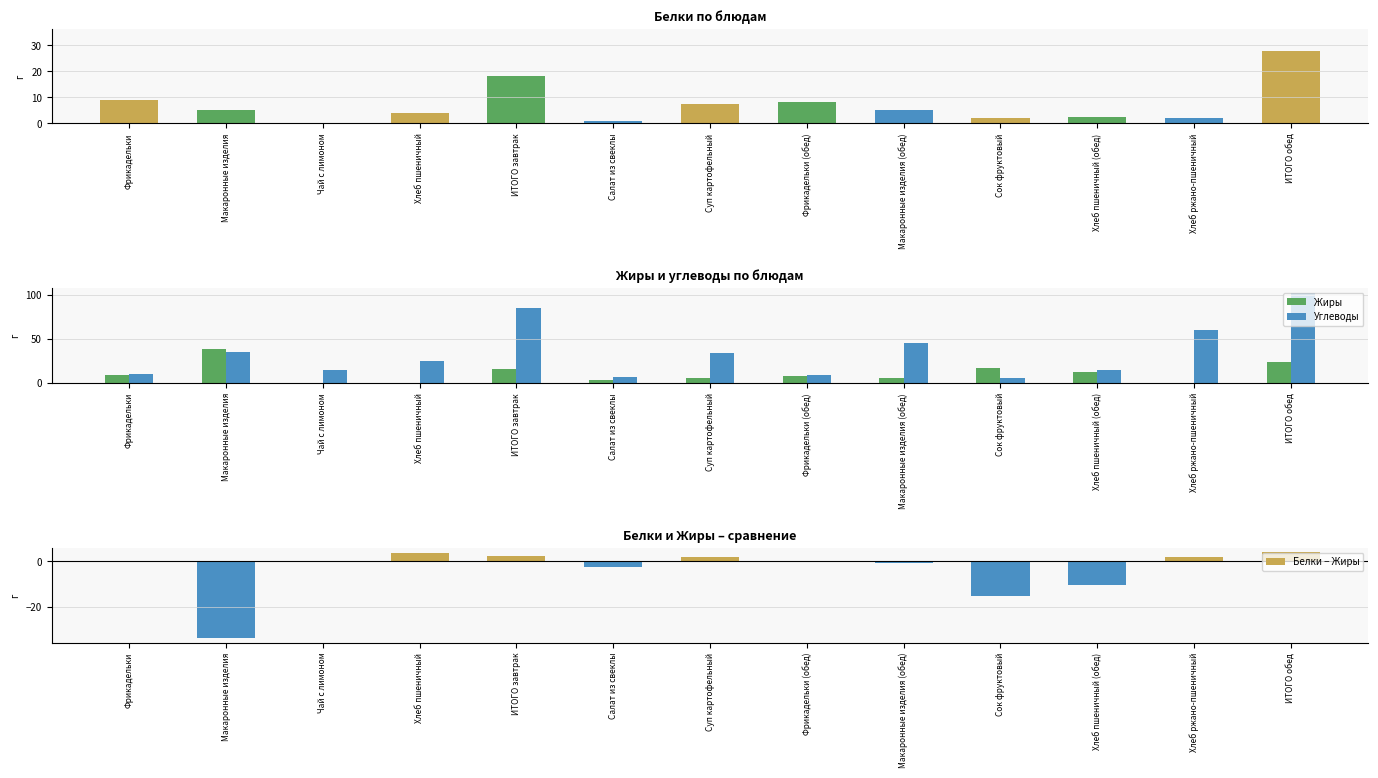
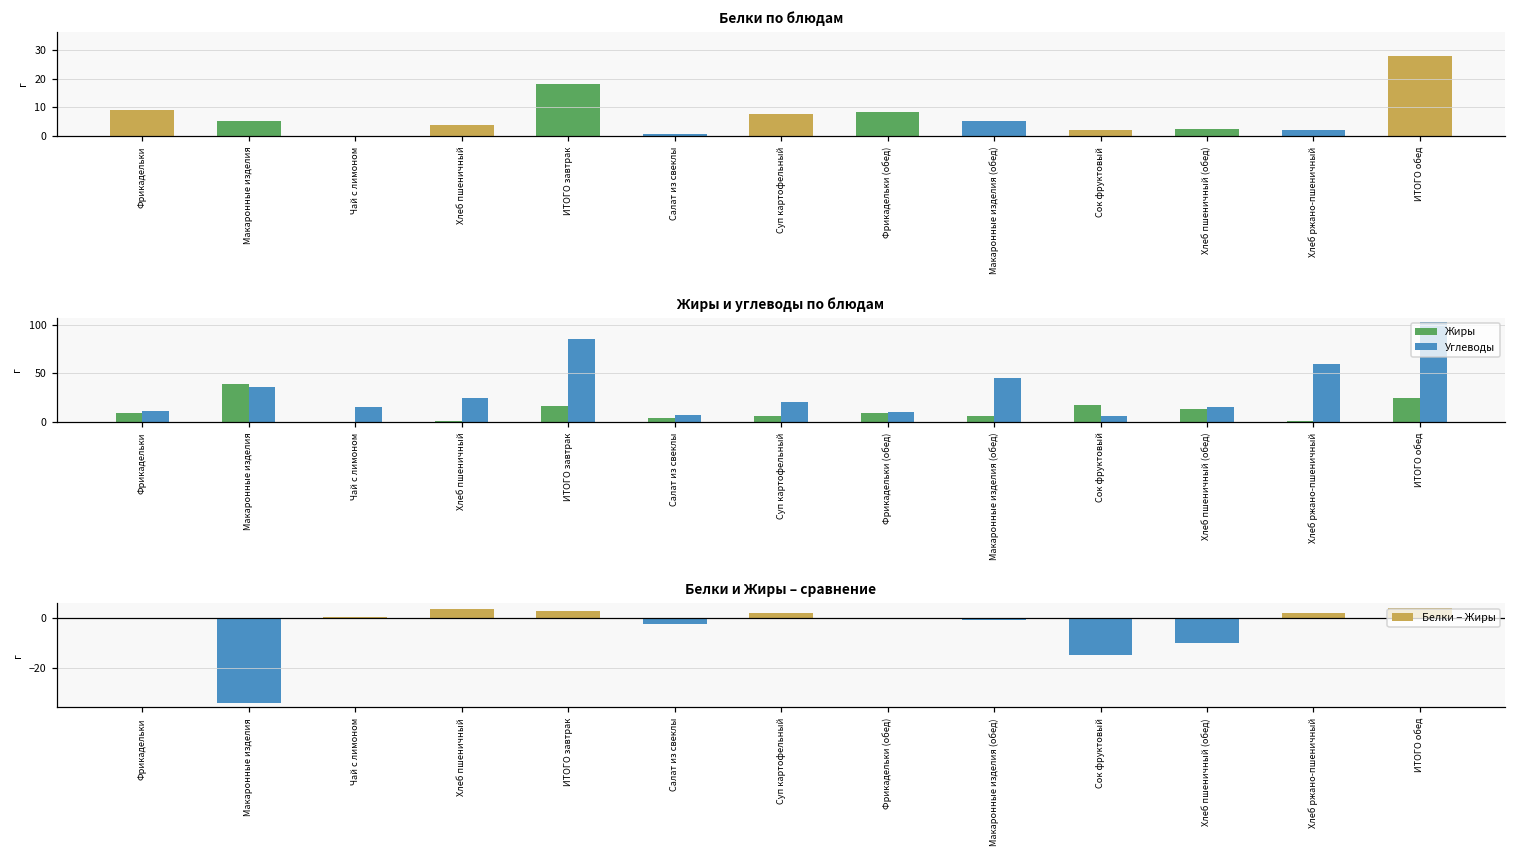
  {
    "Белки по блюдам": {
      "Фрикадельки": 9,
      "Макаронные изделия": 5,
      "Хлеб пшеничный": 4,
      "ИТОГО завтрак": 18,
      "Суп картофельный": 8,
      "Фрикадельки (обед)": 8,
      "Макаронные изделия (обед)": 5,
      "Сок фруктовый": 2,
      "Хлеб пшеничный (обед)": 2,
      "Хлеб ржано-пшеничный": 2,
      "ИТОГО обед": 28
    },
    "Жиры и углеводы по блюдам": {
      "Жиры": {
        "Фрикадельки": 10,
        "Макаронные изделия": 40,
        "ИТОГО завтрак": 20,
        "Салат из свеклы": 0,
        "Суп картофельный": 10,
        "Фрикадельки (обед)": 10,
        "Макаронные изделия (обед)": 10,
        "Сок фруктовый": 20,
        "Хлеб пшеничный (обед)": 10,
        "ИТОГО обед": 20
      },
      "Углеводы": {
        "Фрикадельки": 10,
        "Макаронные изделия": 40,
        "Чай с лимоном": 20,
        "Хлеб пшеничный": 20,
        "ИТОГО завтрак": 90,
        "Салат из свеклы": 10,
-       "Суп картофельный": 30,
+       "Суп картофельный": 20,
        "Фрикадельки (обед)": 10,
        "Макаронные изделия (обед)": 50,
        "Сок фруктовый": 10,
        "Хлеб пшеничный (обед)": 10,
        "Хлеб ржано-пшеничный": 60,
        "ИТОГО обед": 100
      }
    },
    "Белки и Жиры – сравнение": {
      "Макаронные изделия": -34,
      "Хлеб пшеничный": 3,
      "ИТОГО завтрак": 2,
      "Салат из свеклы": -3,
      "Суп картофельный": 2,
      "Сок фруктовый": -15,
      "Хлеб пшеничный (обед)": -10,
      "Хлеб ржано-пшеничный": 2,
      "ИТОГО обед": 4
    }
  }
